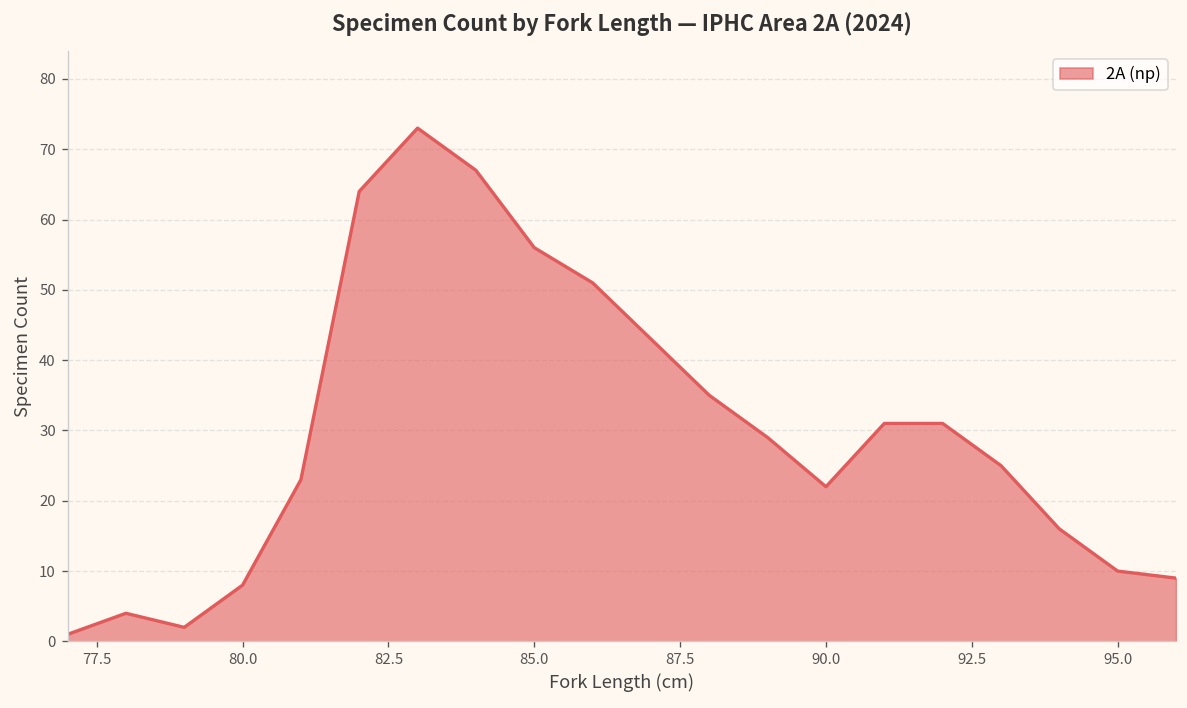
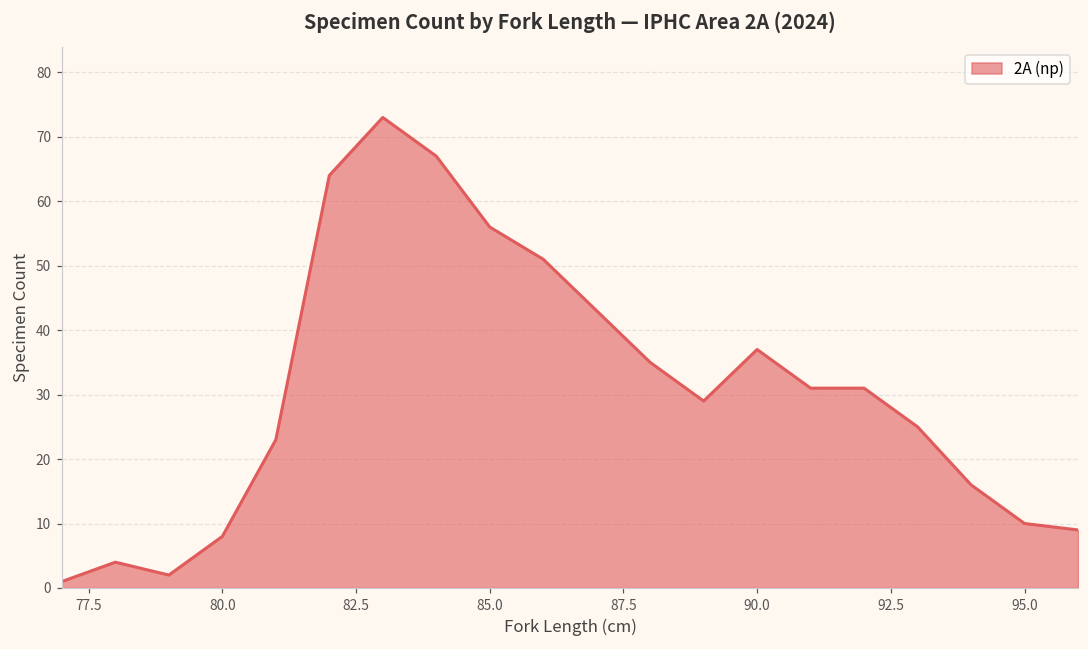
  {
    "80.0": 8,
    "85.0": 56,
-   "90.0": 22,
+   "90.0": 37,
    "95.0": 10
  }
